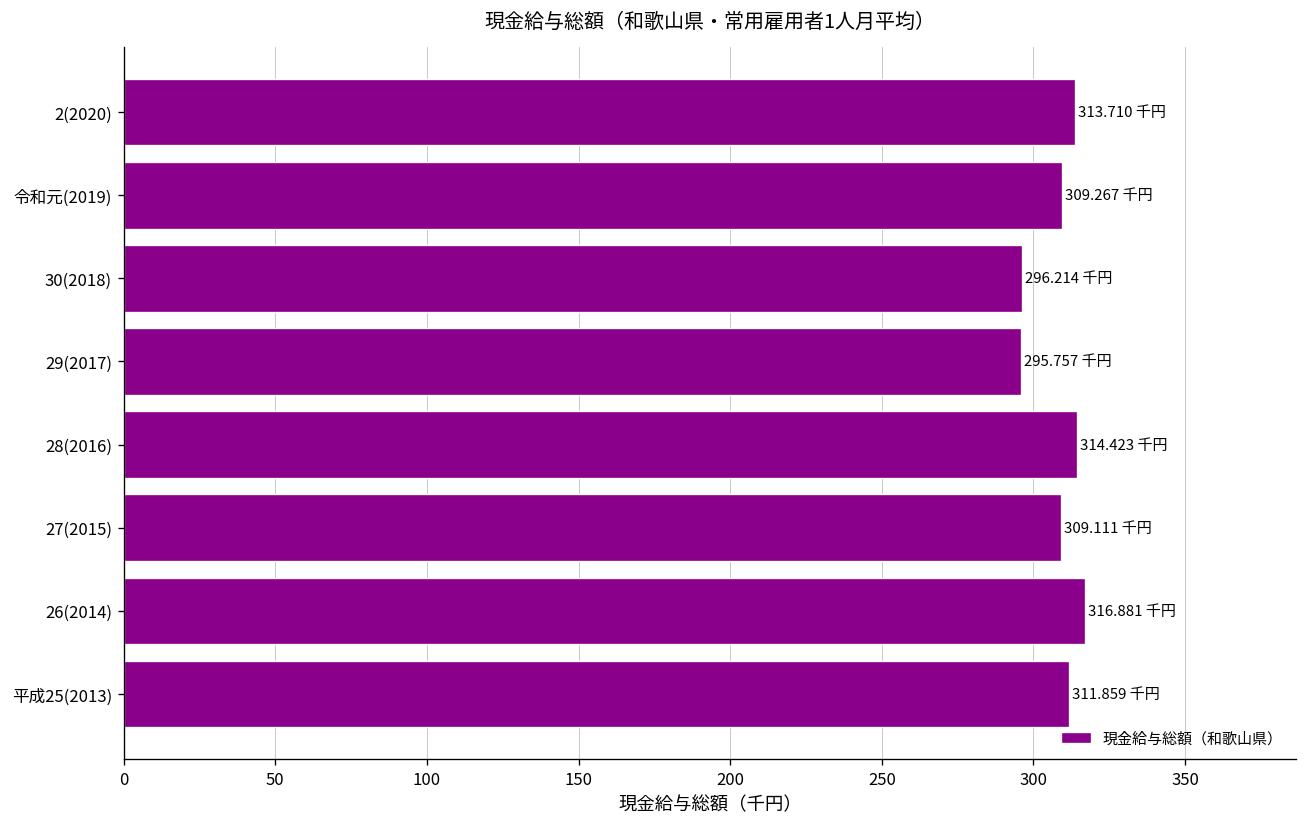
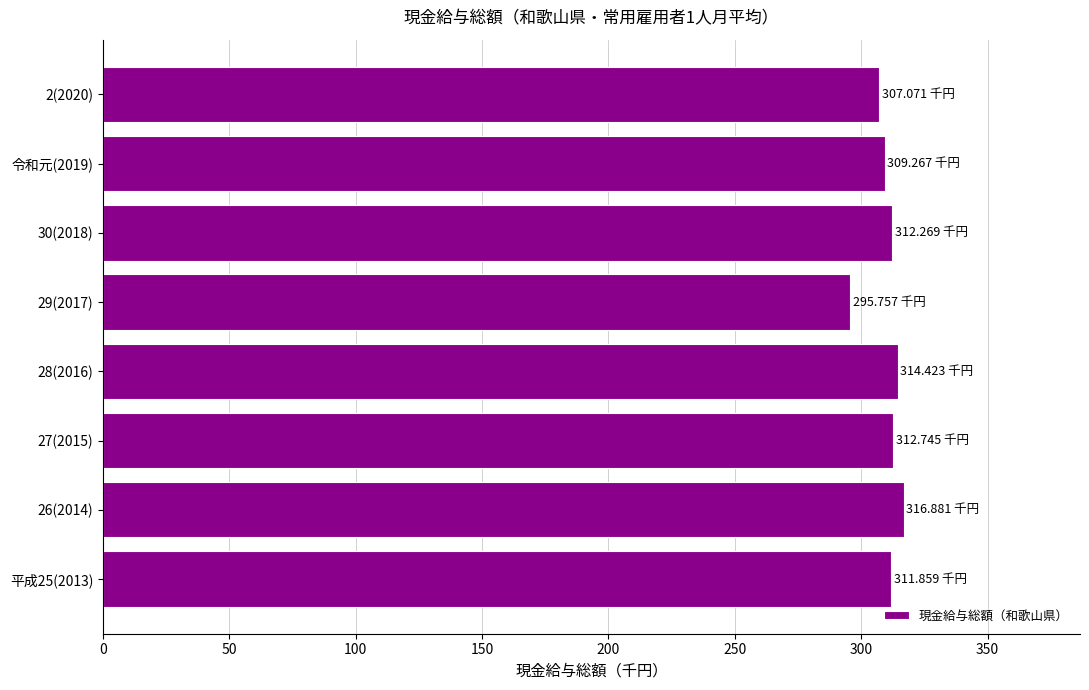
  {
-   "2(2020)": 313.710,
+   "2(2020)": 307.071,
    "令和元(2019)": 309.267,
-   "30(2018)": 296.214,
+   "30(2018)": 312.269,
    "29(2017)": 295.757,
    "28(2016)": 314.423,
-   "27(2015)": 309.111,
+   "27(2015)": 312.745,
    "26(2014)": 316.881,
    "平成25(2013)": 311.859
  }
